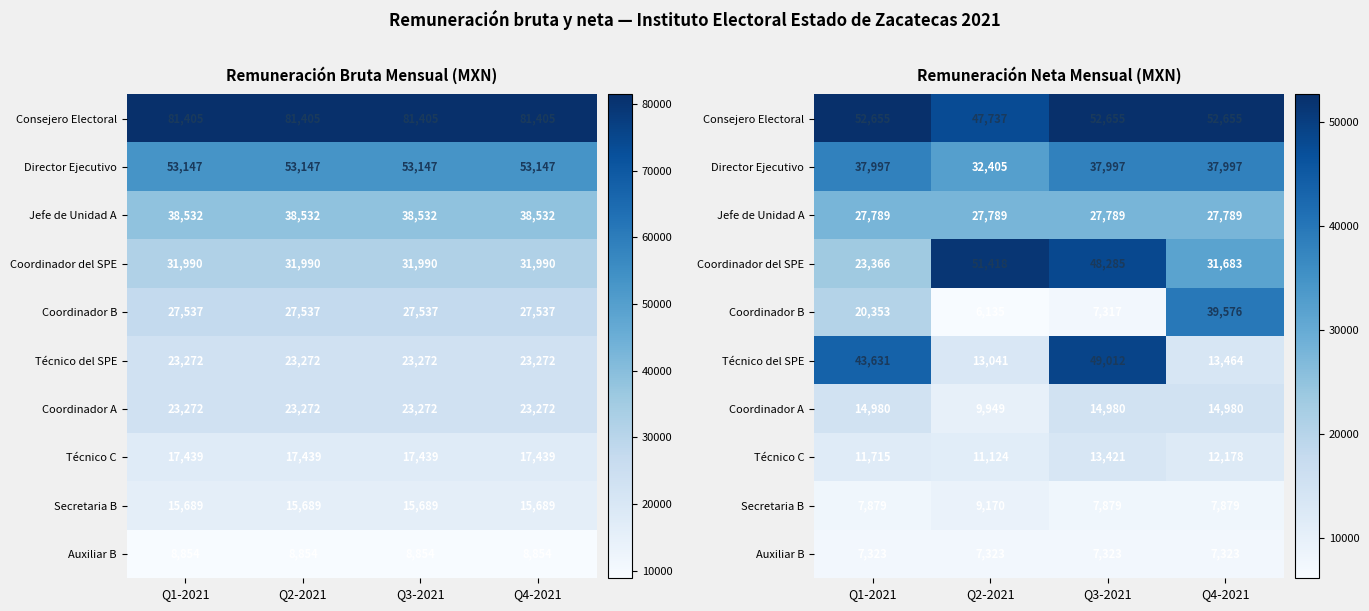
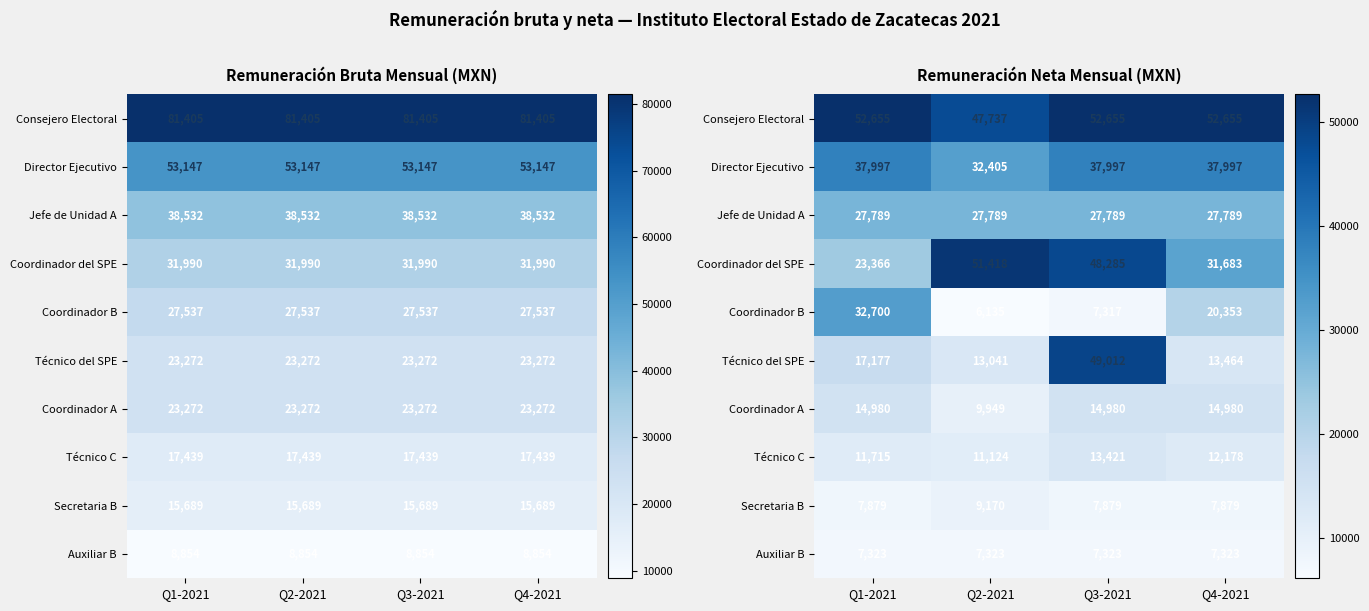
  {
    "Remuneración Bruta Mensual (MXN)": {
      "Director Ejecutivo": {
        "Q1-2021": "53,147",
        "Q2-2021": "53,147",
        "Q3-2021": "53,147",
        "Q4-2021": "53,147"
      },
      "Jefe de Unidad A": {
        "Q1-2021": "38,532",
        "Q2-2021": "38,532",
        "Q3-2021": "38,532",
        "Q4-2021": "38,532"
      },
      "Coordinador del SPE": {
        "Q1-2021": "31,990",
        "Q2-2021": "31,990",
        "Q3-2021": "31,990",
        "Q4-2021": "31,990"
      },
      "Coordinador B": {
        "Q1-2021": "27,537",
        "Q2-2021": "27,537",
        "Q3-2021": "27,537",
        "Q4-2021": "27,537"
      }
    },
    "Remuneración Neta Mensual (MXN)": {
      "Consejero Electoral": {
        "Q2-2021": "47,737"
      },
      "Director Ejecutivo": {
        "Q1-2021": "37,997",
        "Q2-2021": "32,405",
        "Q3-2021": "37,997",
        "Q4-2021": "37,997"
      },
      "Jefe de Unidad A": {
        "Q1-2021": "27,789",
        "Q2-2021": "27,789",
        "Q3-2021": "27,789",
        "Q4-2021": "27,789"
      },
      "Coordinador del SPE": {
        "Q1-2021": "23,366",
        "Q3-2021": "48,285",
        "Q4-2021": "31,683"
      },
      "Coordinador B": {
-       "Q1-2021": "20,353",
-       "Q4-2021": "39,576"
+       "Q1-2021": "32,700",
+       "Q4-2021": "20,353"
      },
      "Técnico del SPE": {
-       "Q1-2021": "43,631"
+       "Q1-2021": "17,177"
      }
    }
  }
